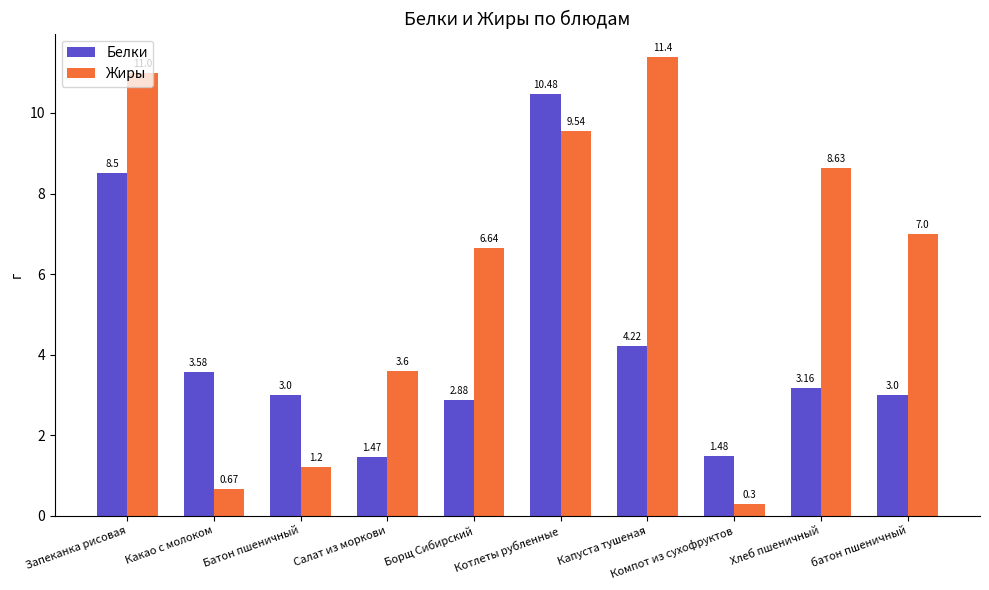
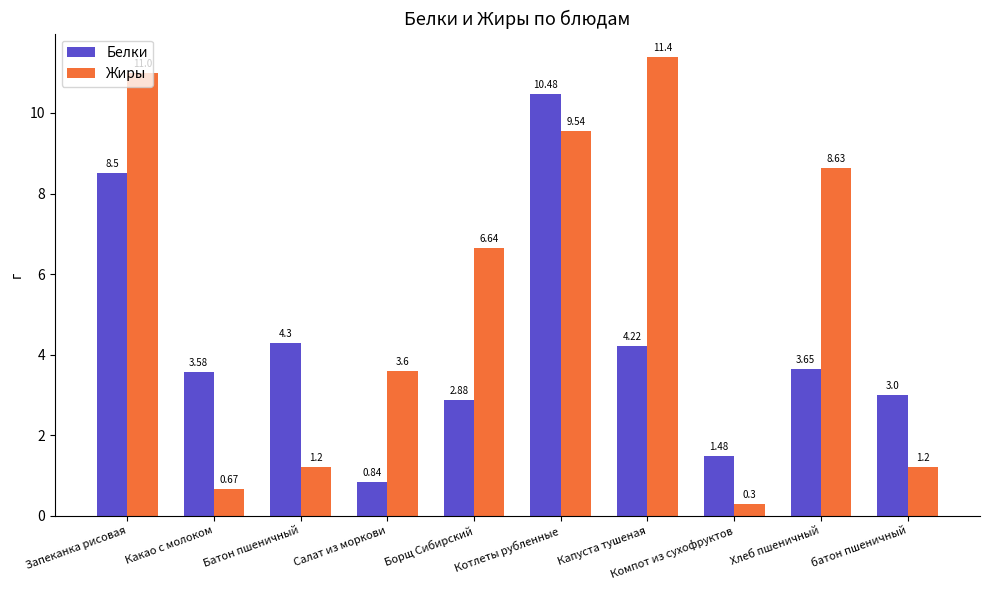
  {
    "Белки": {
      "Запеканка рисовая": 8.5,
      "Какао с молоком": 3.58,
-     "Батон пшеничный": 3.0,
-     "Салат из моркови": 1.47,
+     "Батон пшеничный": 4.3,
+     "Салат из моркови": 0.84,
      "Борщ Сибирский": 2.88,
      "Котлеты рубленные": 10.48,
      "Капуста тушеная": 4.22,
      "Компот из сухофруктов": 1.48,
-     "Хлеб пшеничный": 3.16,
+     "Хлеб пшеничный": 3.65,
      "батон пшеничный": 3.0
    },
    "Жиры": {
      "Какао с молоком": 0.67,
      "Батон пшеничный": 1.2,
      "Салат из моркови": 3.6,
      "Борщ Сибирский": 6.64,
      "Котлеты рубленные": 9.54,
      "Капуста тушеная": 11.4,
      "Компот из сухофруктов": 0.3,
      "Хлеб пшеничный": 8.63,
-     "батон пшеничный": 7.0
+     "батон пшеничный": 1.2
    }
  }
